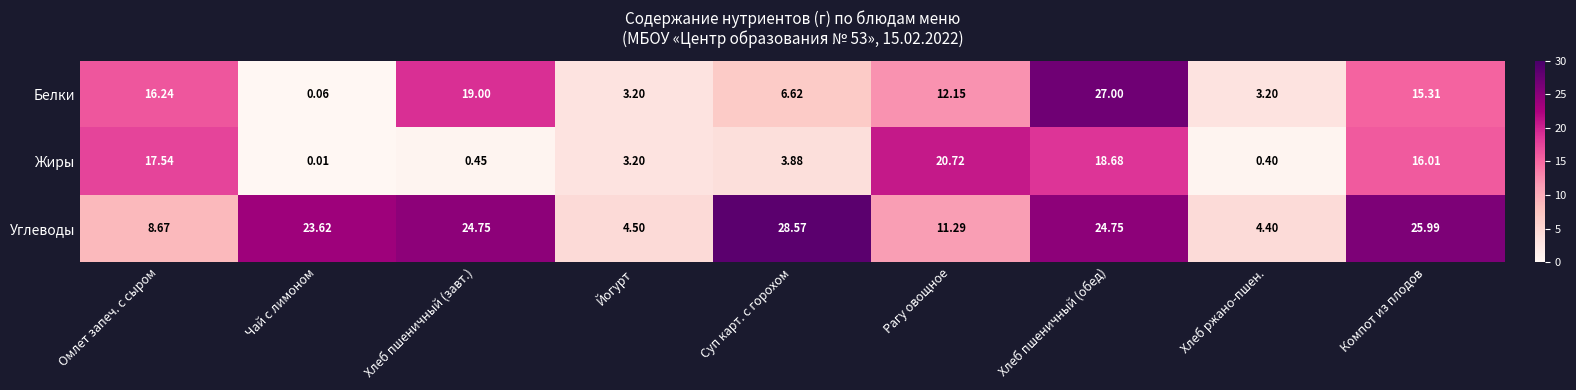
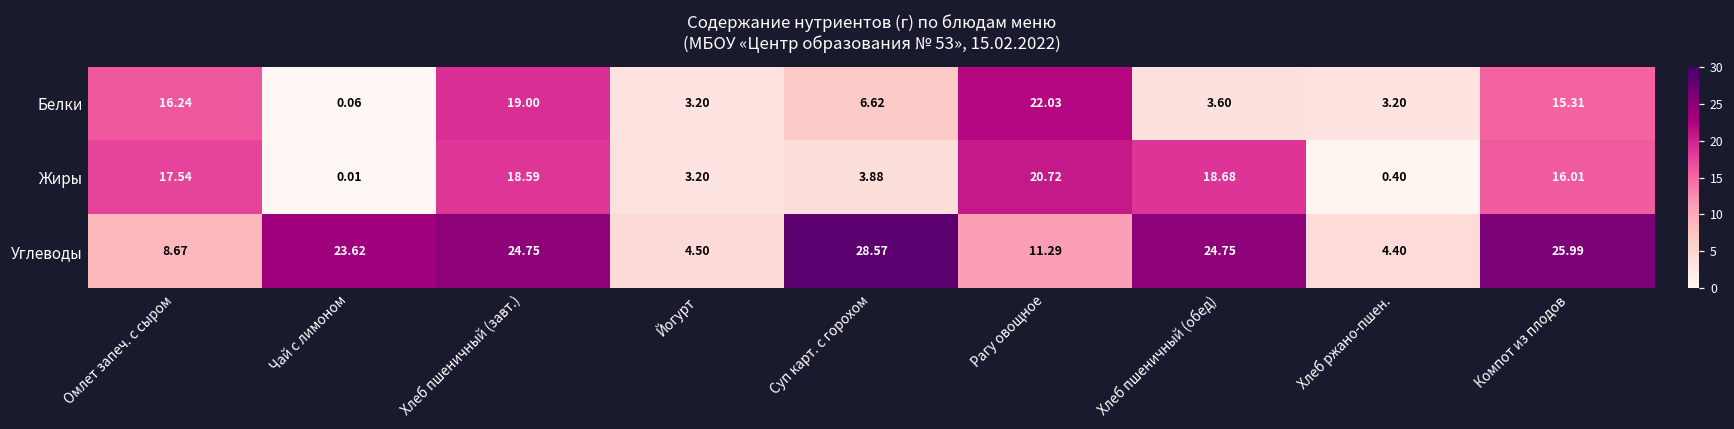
  {
    "Белки": {
      "Омлет запеч. с сыром": 16.24,
      "Чай с лимоном": 0.06,
      "Хлеб пшеничный (завт.)": 19.00,
      "Йогурт": 3.20,
      "Суп карт. с горохом": 6.62,
-     "Рагу овощное": 12.15,
-     "Хлеб пшеничный (обед)": 27.00,
+     "Рагу овощное": 22.03,
+     "Хлеб пшеничный (обед)": 3.60,
      "Хлеб ржано-пшен.": 3.20,
      "Компот из плодов": 15.31
    },
    "Жиры": {
      "Омлет запеч. с сыром": 17.54,
      "Чай с лимоном": 0.01,
-     "Хлеб пшеничный (завт.)": 0.45,
+     "Хлеб пшеничный (завт.)": 18.59,
      "Йогурт": 3.20,
      "Суп карт. с горохом": 3.88,
      "Рагу овощное": 20.72,
      "Хлеб пшеничный (обед)": 18.68,
      "Хлеб ржано-пшен.": 0.40,
      "Компот из плодов": 16.01
    },
    "Углеводы": {
      "Омлет запеч. с сыром": 8.67,
      "Чай с лимоном": 23.62,
      "Хлеб пшеничный (завт.)": 24.75,
      "Йогурт": 4.50,
      "Суп карт. с горохом": 28.57,
      "Рагу овощное": 11.29,
      "Хлеб пшеничный (обед)": 24.75,
      "Хлеб ржано-пшен.": 4.40,
      "Компот из плодов": 25.99
    }
  }
